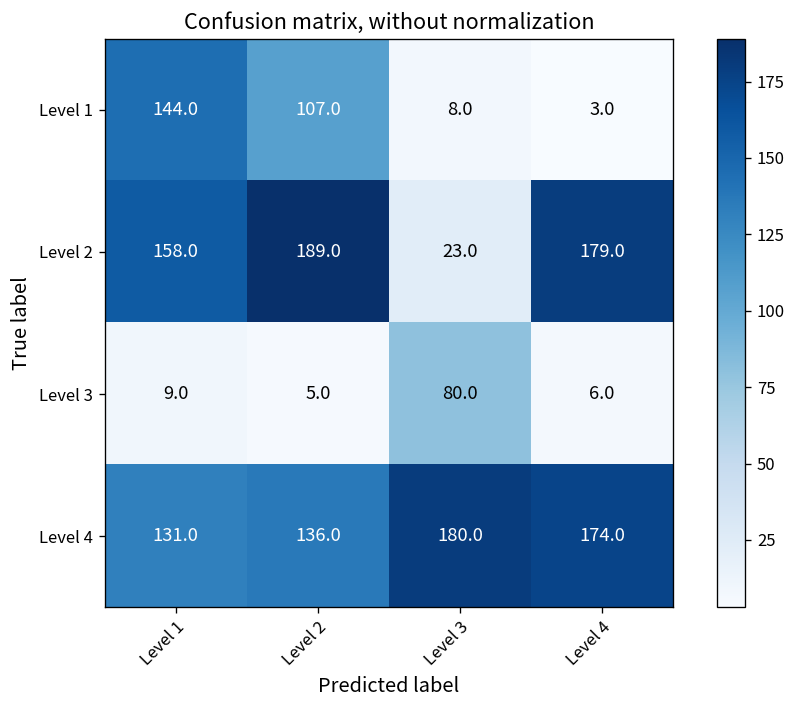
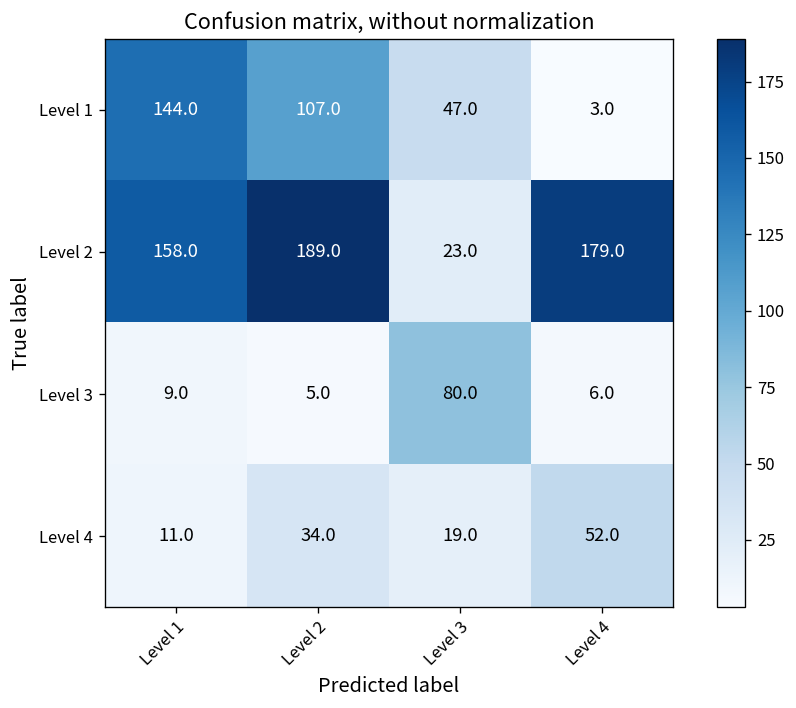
  {
    "Level 1": {
      "Level 1": 144.0,
      "Level 2": 107.0,
-     "Level 3": 8.0,
+     "Level 3": 47.0,
      "Level 4": 3.0
    },
    "Level 2": {
      "Level 1": 158.0,
      "Level 2": 189.0,
      "Level 3": 23.0,
      "Level 4": 179.0
    },
    "Level 3": {
      "Level 1": 9.0,
      "Level 2": 5.0,
      "Level 3": 80.0,
      "Level 4": 6.0
    },
    "Level 4": {
-     "Level 1": 131.0,
-     "Level 2": 136.0,
-     "Level 3": 180.0,
-     "Level 4": 174.0
+     "Level 1": 11.0,
+     "Level 2": 34.0,
+     "Level 3": 19.0,
+     "Level 4": 52.0
    }
  }
